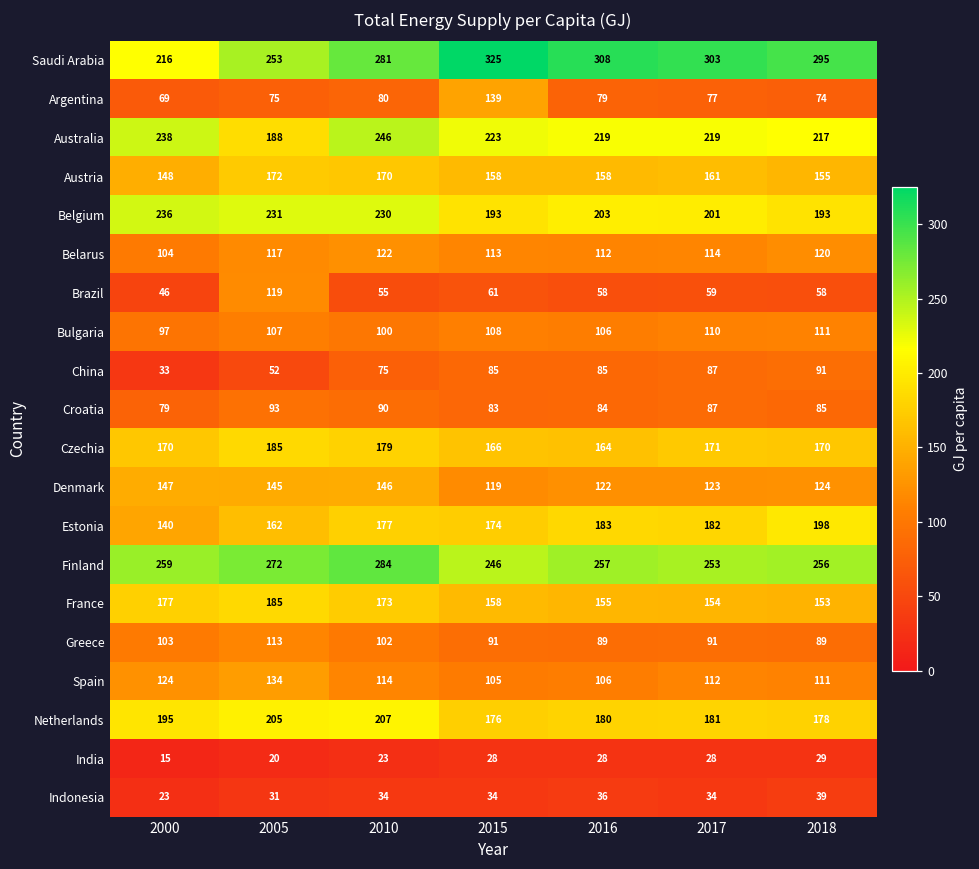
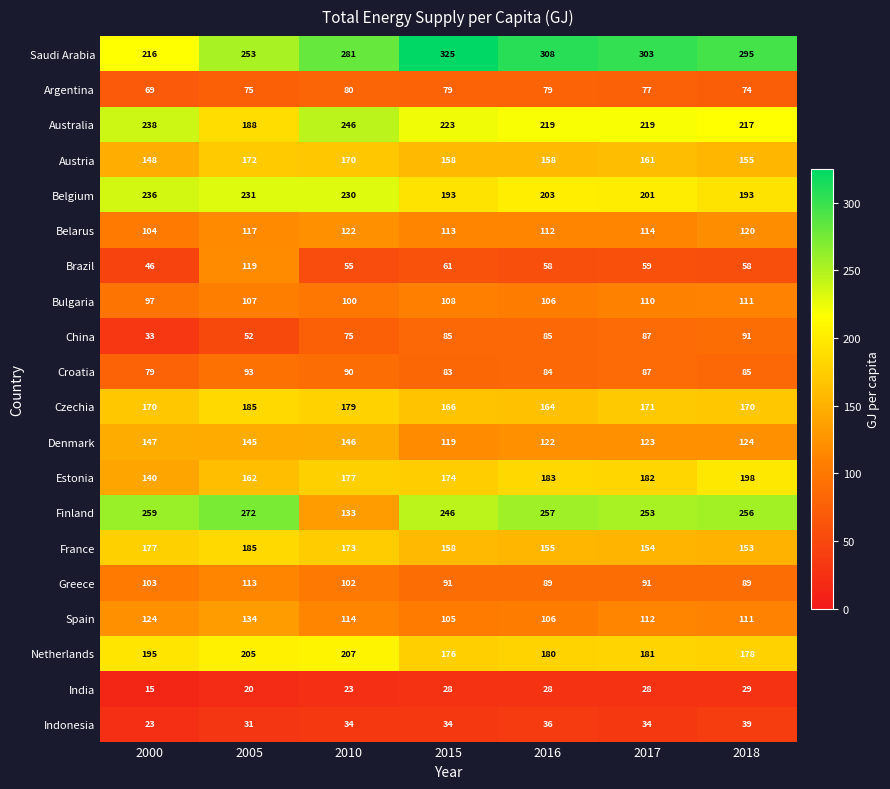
  {
    "Saudi Arabia": {
      "2000": 216,
      "2005": 253,
      "2010": 281,
      "2015": 325,
      "2016": 308,
      "2017": 303,
      "2018": 295
    },
    "Argentina": {
      "2000": 69,
      "2005": 75,
      "2010": 80,
-     "2015": 139,
+     "2015": 79,
      "2016": 79,
      "2017": 77,
      "2018": 74
    },
    "Australia": {
      "2000": 238,
      "2005": 188,
      "2010": 246,
      "2015": 223,
      "2016": 219,
      "2017": 219,
      "2018": 217
    },
    "Austria": {
      "2000": 148,
      "2005": 172,
      "2010": 170,
      "2015": 158,
      "2016": 158,
      "2017": 161,
      "2018": 155
    },
    "Belgium": {
      "2000": 236,
      "2005": 231,
      "2010": 230,
      "2015": 193,
      "2016": 203,
      "2017": 201,
      "2018": 193
    },
    "Belarus": {
      "2000": 104,
      "2005": 117,
      "2010": 122,
      "2015": 113,
      "2016": 112,
      "2017": 114,
      "2018": 120
    },
    "Brazil": {
      "2000": 46,
      "2005": 119,
      "2010": 55,
      "2015": 61,
      "2016": 58,
      "2017": 59,
      "2018": 58
    },
    "Bulgaria": {
      "2000": 97,
      "2005": 107,
      "2010": 100,
      "2015": 108,
      "2016": 106,
      "2017": 110,
      "2018": 111
    },
    "China": {
      "2000": 33,
      "2005": 52,
      "2010": 75,
      "2015": 85,
      "2016": 85,
      "2017": 87,
      "2018": 91
    },
    "Croatia": {
      "2000": 79,
      "2005": 93,
      "2010": 90,
      "2015": 83,
      "2016": 84,
      "2017": 87,
      "2018": 85
    },
    "Czechia": {
      "2000": 170,
      "2005": 185,
      "2010": 179,
      "2015": 166,
      "2016": 164,
      "2017": 171,
      "2018": 170
    },
    "Denmark": {
      "2000": 147,
      "2005": 145,
      "2010": 146,
      "2015": 119,
      "2016": 122,
      "2017": 123,
      "2018": 124
    },
    "Estonia": {
      "2000": 140,
      "2005": 162,
      "2010": 177,
      "2015": 174,
      "2016": 183,
      "2017": 182,
      "2018": 198
    },
    "Finland": {
      "2000": 259,
      "2005": 272,
-     "2010": 284,
+     "2010": 133,
      "2015": 246,
      "2016": 257,
      "2017": 253,
      "2018": 256
    },
    "France": {
      "2000": 177,
      "2005": 185,
      "2010": 173,
      "2015": 158,
      "2016": 155,
      "2017": 154,
      "2018": 153
    },
    "Greece": {
      "2000": 103,
      "2005": 113,
      "2010": 102,
      "2015": 91,
      "2016": 89,
      "2017": 91,
      "2018": 89
    },
    "Spain": {
      "2000": 124,
      "2005": 134,
      "2010": 114,
      "2015": 105,
      "2016": 106,
      "2017": 112,
      "2018": 111
    },
    "Netherlands": {
      "2000": 195,
      "2005": 205,
      "2010": 207,
      "2015": 176,
      "2016": 180,
      "2017": 181,
      "2018": 178
    },
    "India": {
      "2000": 15,
      "2005": 20,
      "2010": 23,
      "2015": 28,
      "2016": 28,
      "2017": 28,
      "2018": 29
    },
    "Indonesia": {
      "2000": 23,
      "2005": 31,
      "2010": 34,
      "2015": 34,
      "2016": 36,
      "2017": 34,
      "2018": 39
    }
  }
